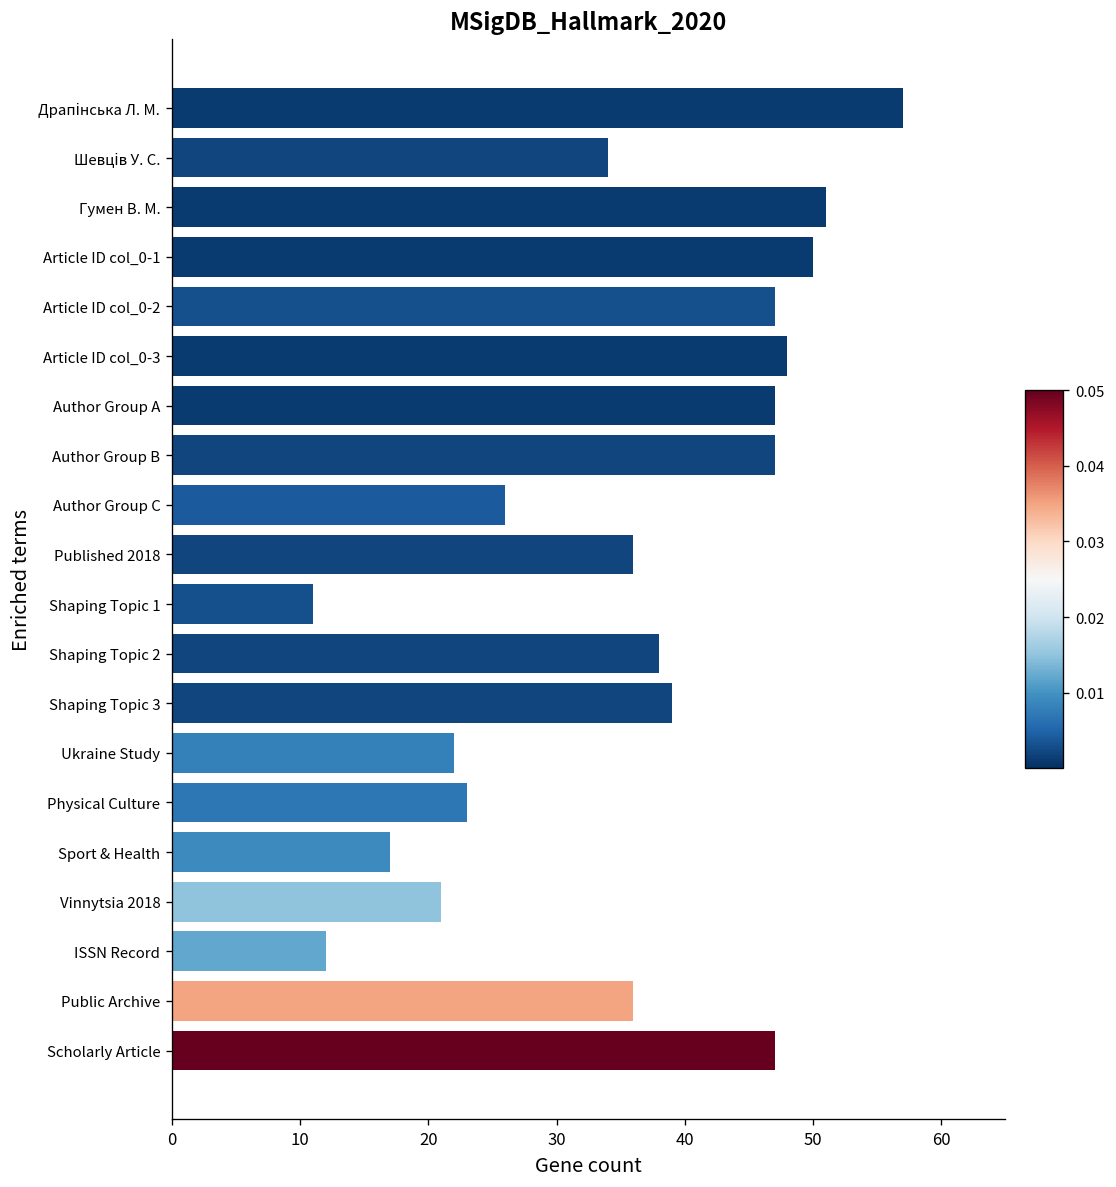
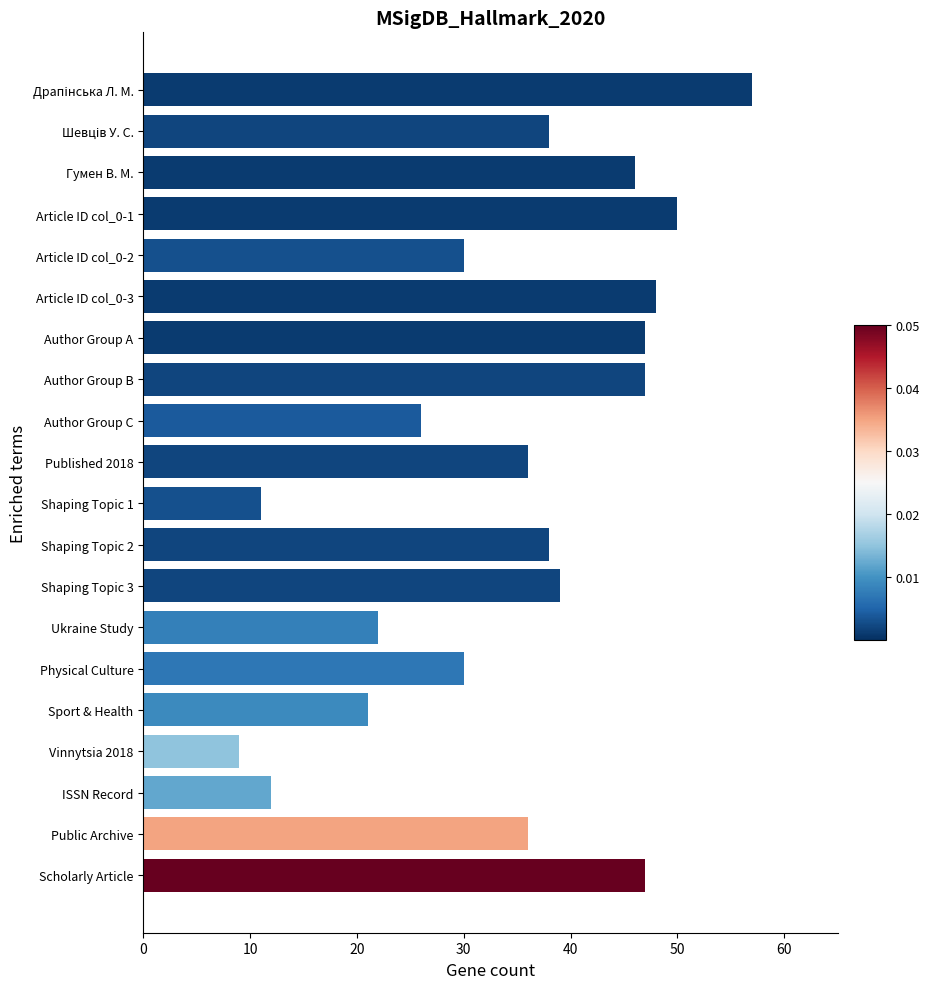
  {
    "Драпінська Л. М.": 57,
-   "Шевців У. С.": 34,
-   "Гумен В. М.": 51,
+   "Шевців У. С.": 38,
+   "Гумен В. М.": 46,
    "Article ID col_0-1": 50,
-   "Article ID col_0-2": 47,
+   "Article ID col_0-2": 30,
    "Article ID col_0-3": 48,
    "Author Group A": 47,
    "Author Group B": 47,
    "Author Group C": 26,
    "Published 2018": 36,
    "Shaping Topic 1": 11,
    "Shaping Topic 2": 38,
    "Shaping Topic 3": 39,
    "Ukraine Study": 22,
-   "Physical Culture": 23,
-   "Sport & Health": 17,
-   "Vinnytsia 2018": 21,
+   "Physical Culture": 30,
+   "Sport & Health": 21,
+   "Vinnytsia 2018": 9,
    "ISSN Record": 12,
    "Public Archive": 36,
    "Scholarly Article": 47
  }
